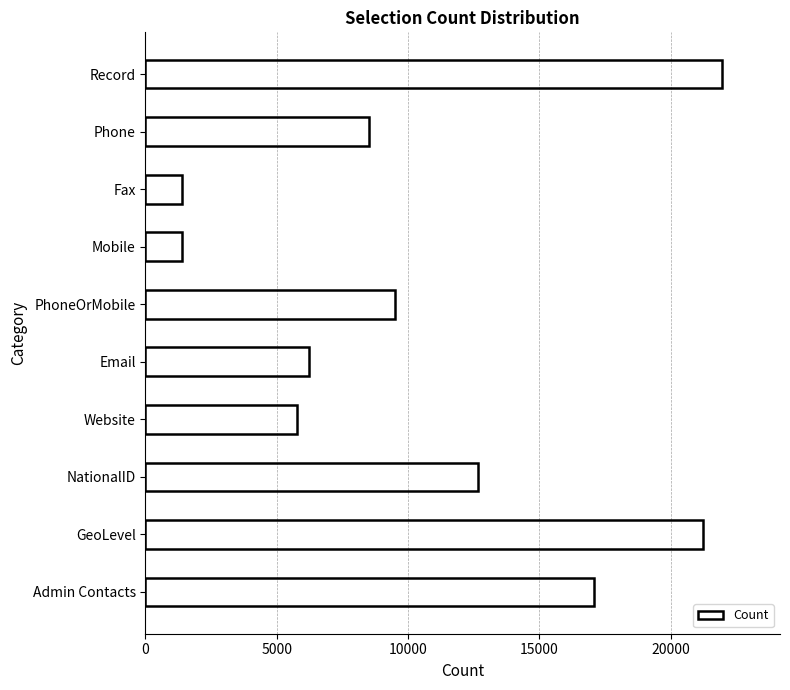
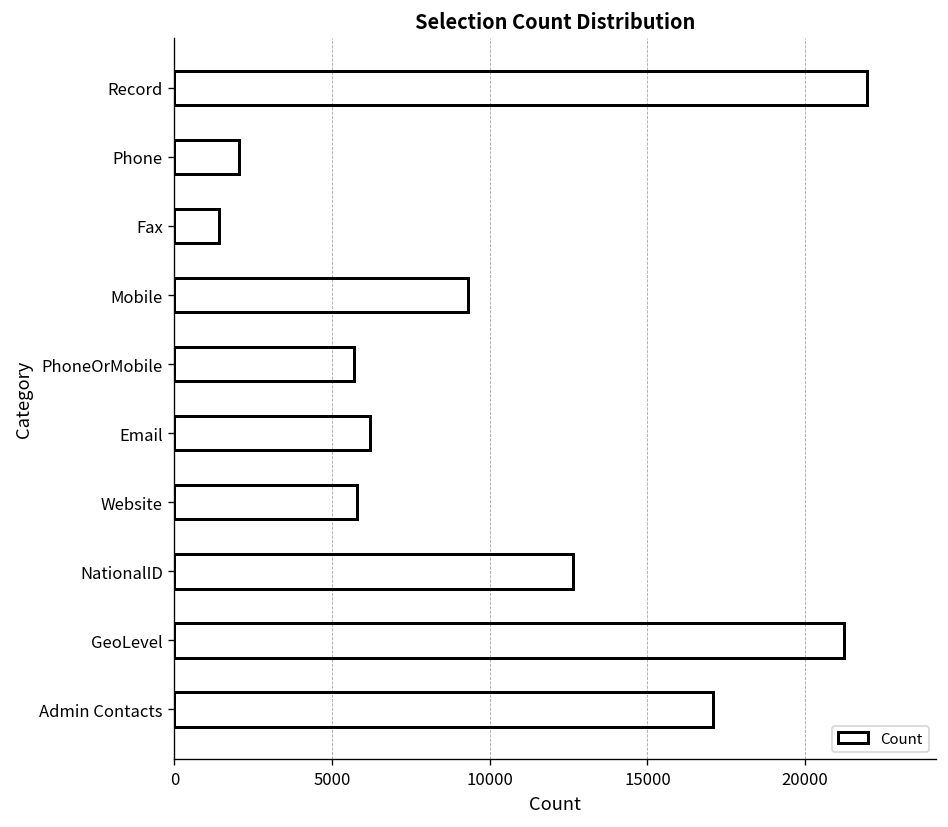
  {
    "Record": 22000,
-   "Phone": 8500,
+   "Phone": 2100,
    "Fax": 1400,
-   "Mobile": 1400,
-   "PhoneOrMobile": 9500,
+   "Mobile": 9300,
+   "PhoneOrMobile": 5700,
    "Email": 6200,
    "Website": 5800,
    "NationalID": 12700,
    "GeoLevel": 21200,
    "Admin Contacts": 17100
  }
